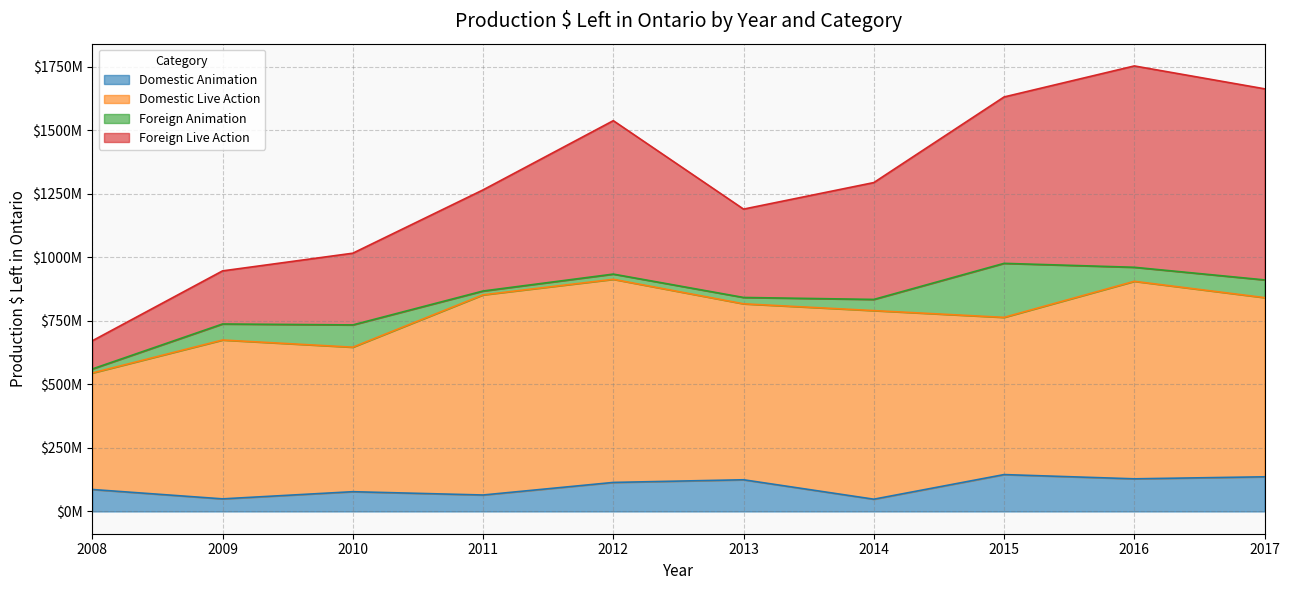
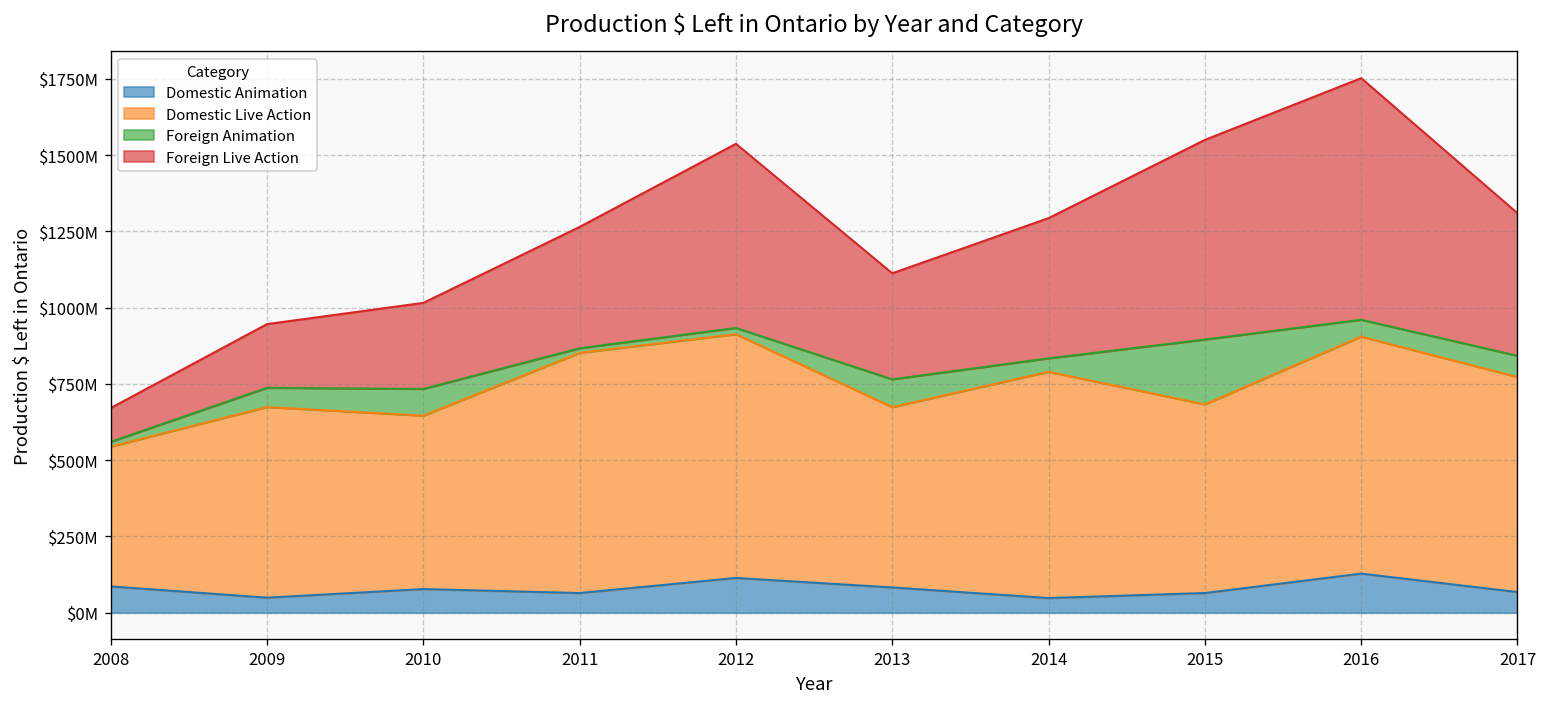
  {
    "Domestic Animation": {
      "2008": "$90000000",
      "2009": "$50000000",
      "2010": "$80000000",
      "2011": "$60000000",
      "2012": "$110000000",
-     "2013": "$120000000",
+     "2013": "$80000000",
      "2014": "$50000000",
-     "2015": "$150000000",
+     "2015": "$60000000",
      "2016": "$130000000",
-     "2017": "$140000000"
+     "2017": "$70000000"
    },
    "Domestic Live Action": {
      "2008": "$460000000",
      "2009": "$620000000",
      "2010": "$570000000",
      "2011": "$790000000",
      "2012": "$800000000",
-     "2013": "$690000000",
+     "2013": "$590000000",
      "2014": "$740000000",
      "2015": "$620000000",
      "2016": "$780000000",
      "2017": "$700000000"
    },
    "Foreign Animation": {
      "2008": "$20000000",
      "2009": "$60000000",
      "2010": "$90000000",
      "2011": "$20000000",
      "2012": "$20000000",
-     "2013": "$30000000",
+     "2013": "$90000000",
      "2014": "$40000000",
      "2015": "$210000000",
      "2016": "$60000000",
      "2017": "$70000000"
    },
    "Foreign Live Action": {
      "2008": "$110000000",
      "2009": "$210000000",
      "2010": "$280000000",
      "2011": "$400000000",
      "2012": "$600000000",
      "2013": "$350000000",
      "2014": "$460000000",
      "2015": "$650000000",
      "2016": "$790000000",
-     "2017": "$750000000"
+     "2017": "$470000000"
    }
  }
